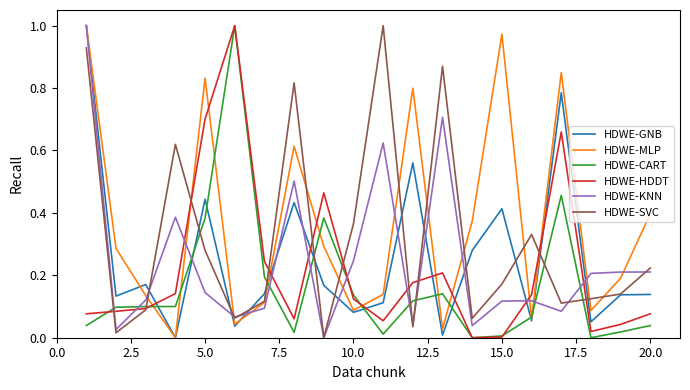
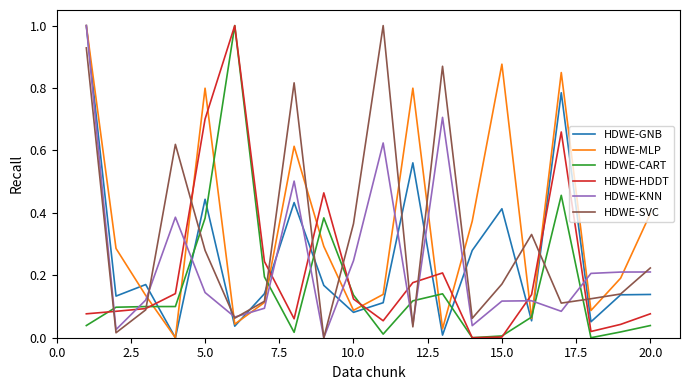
  {
    "HDWE-GNB": {
      "5.0": 0.44,
      "15.0": 0.41,
      "20.0": 0.14
    },
    "HDWE-MLP": {
-     "5.0": 0.83,
-     "15.0": 0.97
+     "5.0": 0.80,
+     "15.0": 0.88
    },
    "HDWE-CART": {
      "5.0": 0.38,
      "10.0": 0.14,
      "20.0": 0.04
    },
    "HDWE-HDDT": {
      "5.0": 0.70,
      "10.0": 0.12,
      "20.0": 0.08
    },
    "HDWE-KNN": {
      "5.0": 0.14,
      "10.0": 0.25,
      "15.0": 0.12,
      "20.0": 0.21
    },
    "HDWE-SVC": {
      "5.0": 0.28,
      "10.0": 0.37,
      "15.0": 0.17,
      "20.0": 0.22
    }
  }
